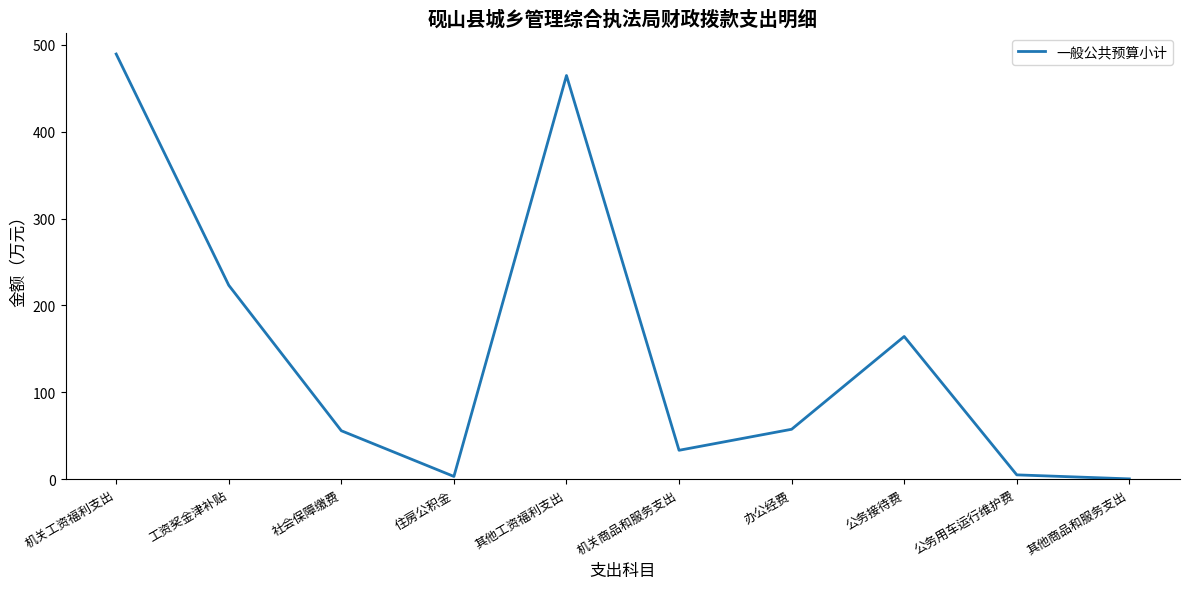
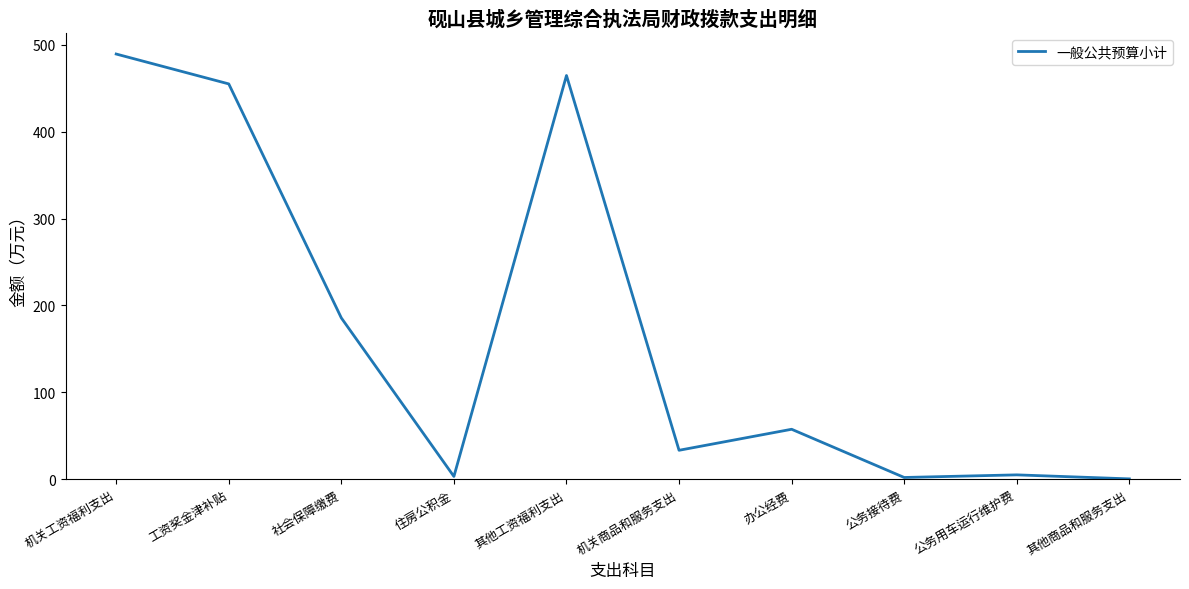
  {
    "机关工资福利支出": 490,
-   "工资奖金津补贴": 220,
-   "社会保障缴费": 60,
+   "工资奖金津补贴": 460,
+   "社会保障缴费": 190,
    "住房公积金": 0,
    "其他工资福利支出": 460,
    "机关商品和服务支出": 30,
    "办公经费": 60,
-   "公务接待费": 160,
+   "公务接待费": 0,
    "公务用车运行维护费": 10,
    "其他商品和服务支出": 0
  }
